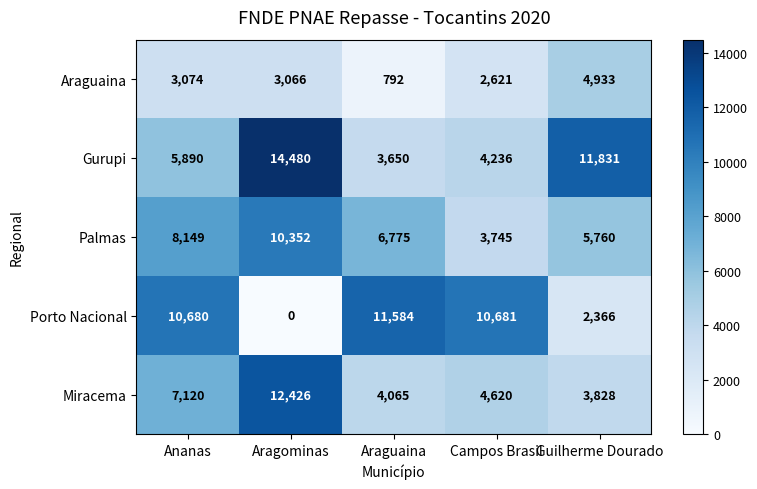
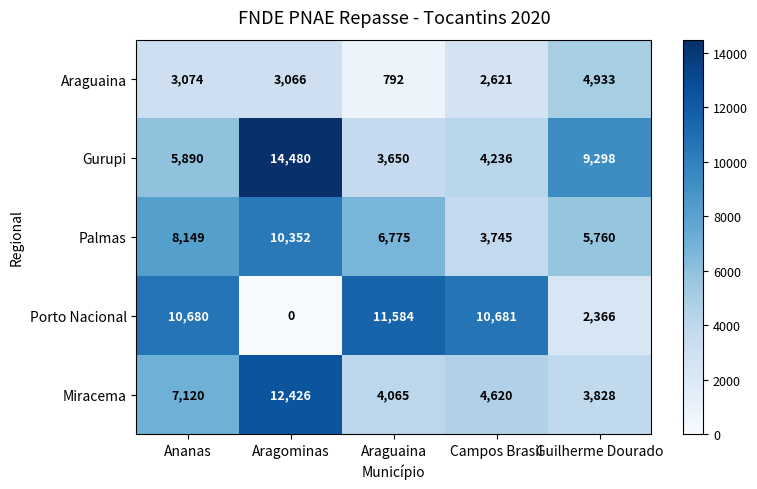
  {
    "Araguaina": {
      "Ananas": "3,074",
      "Aragominas": "3,066",
      "Araguaina": "792",
      "Campos Brasil": "2,621",
      "Guilherme Dourado": "4,933"
    },
    "Gurupi": {
      "Ananas": "5,890",
      "Aragominas": "14,480",
      "Araguaina": "3,650",
      "Campos Brasil": "4,236",
-     "Guilherme Dourado": "11,831"
+     "Guilherme Dourado": "9,298"
    },
    "Palmas": {
      "Ananas": "8,149",
      "Aragominas": "10,352",
      "Araguaina": "6,775",
      "Campos Brasil": "3,745",
      "Guilherme Dourado": "5,760"
    },
    "Porto Nacional": {
      "Ananas": "10,680",
      "Aragominas": "0",
      "Araguaina": "11,584",
      "Campos Brasil": "10,681",
      "Guilherme Dourado": "2,366"
    },
    "Miracema": {
      "Ananas": "7,120",
      "Aragominas": "12,426",
      "Araguaina": "4,065",
      "Campos Brasil": "4,620",
      "Guilherme Dourado": "3,828"
    }
  }
